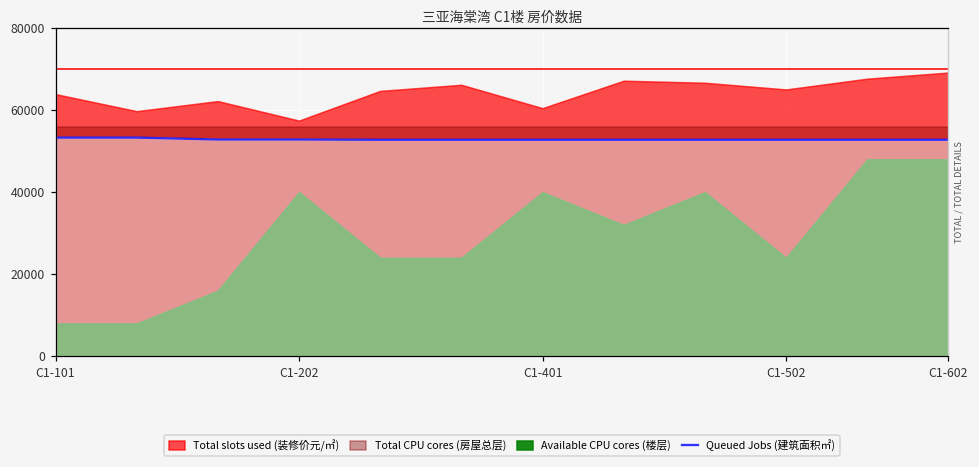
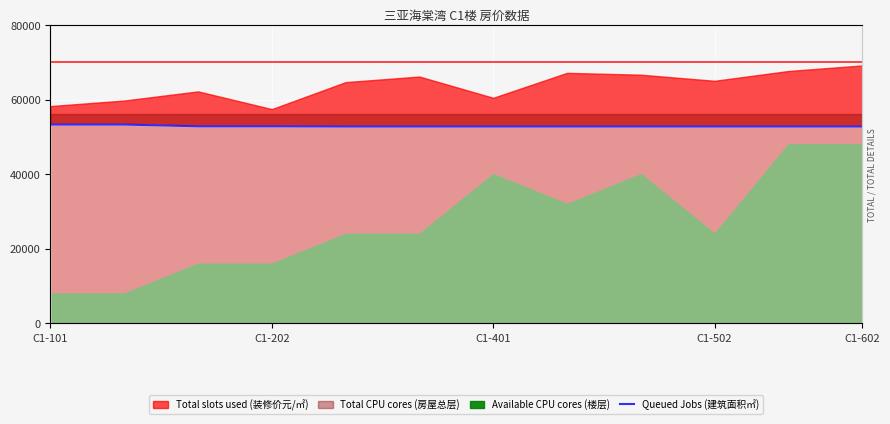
  {
    "Total slots used (装修价元/㎡)": {
-     "C1-101": 64000,
+     "C1-101": 58000,
      "C1-202": 57000,
      "C1-401": 60000,
      "C1-502": 65000,
      "C1-602": 69000
    },
    "Total CPU cores (房屋总层)": {
      "C1-101": 56000,
      "C1-202": 56000,
      "C1-401": 56000,
      "C1-502": 56000,
      "C1-602": 56000
    },
    "Available CPU cores (楼层)": {
      "C1-101": 8000,
-     "C1-202": 40000,
+     "C1-202": 16000,
      "C1-401": 40000,
      "C1-502": 24000,
      "C1-602": 48000
    },
    "Queued Jobs (建筑面积㎡)": {
      "C1-101": 53000,
      "C1-202": 53000,
      "C1-401": 53000,
      "C1-502": 53000,
      "C1-602": 53000
    }
  }
